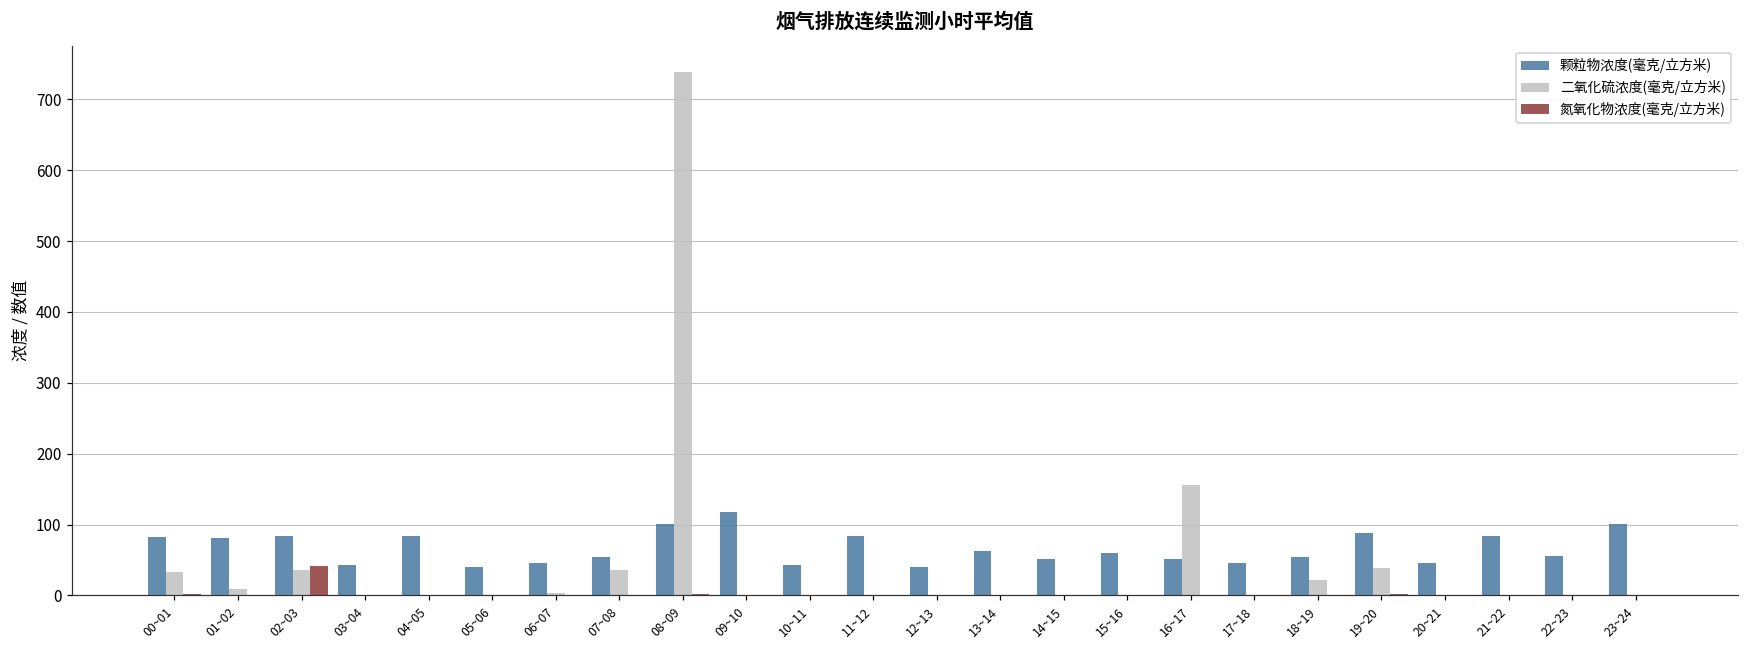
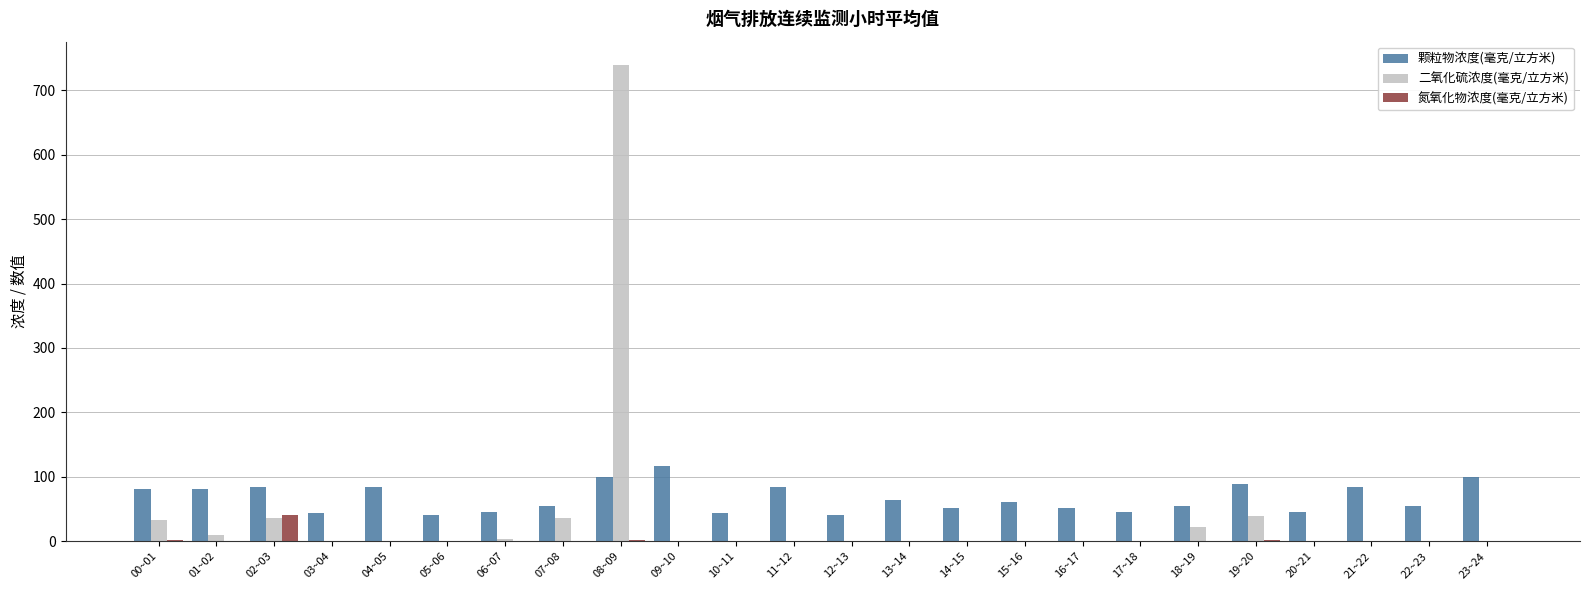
  {
    "颗粒物浓度(毫克/立方米)": {
      "00~01": 80,
      "01~02": 80,
      "02~03": 80,
      "03~04": 40,
      "04~05": 80,
      "05~06": 40,
      "06~07": 50,
      "07~08": 50,
      "08~09": 100,
      "09~10": 120,
      "10~11": 40,
      "11~12": 80,
      "12~13": 40,
      "13~14": 60,
      "14~15": 50,
      "15~16": 60,
      "16~17": 50,
      "17~18": 50,
      "18~19": 50,
      "19~20": 90,
      "20~21": 50,
      "21~22": 80,
      "22~23": 50,
      "23~24": 100
    },
    "二氧化硫浓度(毫克/立方米)": {
      "00~01": 30,
      "01~02": 10,
      "02~03": 40,
      "03~04": 0,
      "04~05": 0,
      "07~08": 40,
      "08~09": 740,
      "09~10": 0,
      "10~11": 0,
      "11~12": 0,
      "12~13": 0,
      "13~14": 0,
      "14~15": 0,
-     "16~17": 160,
+     "16~17": 0,
      "18~19": 20,
      "19~20": 40,
      "20~21": 0,
      "21~22": 0,
      "22~23": 0,
      "23~24": 0
    },
    "氮氧化物浓度(毫克/立方米)": {
      "02~03": 40,
      "03~04": 0,
      "04~05": 0,
      "09~10": 0,
      "10~11": 0,
      "11~12": 0,
      "12~13": 0,
      "13~14": 0,
      "14~15": 0,
      "20~21": 0,
      "21~22": 0,
      "22~23": 0,
      "23~24": 0
    }
  }
